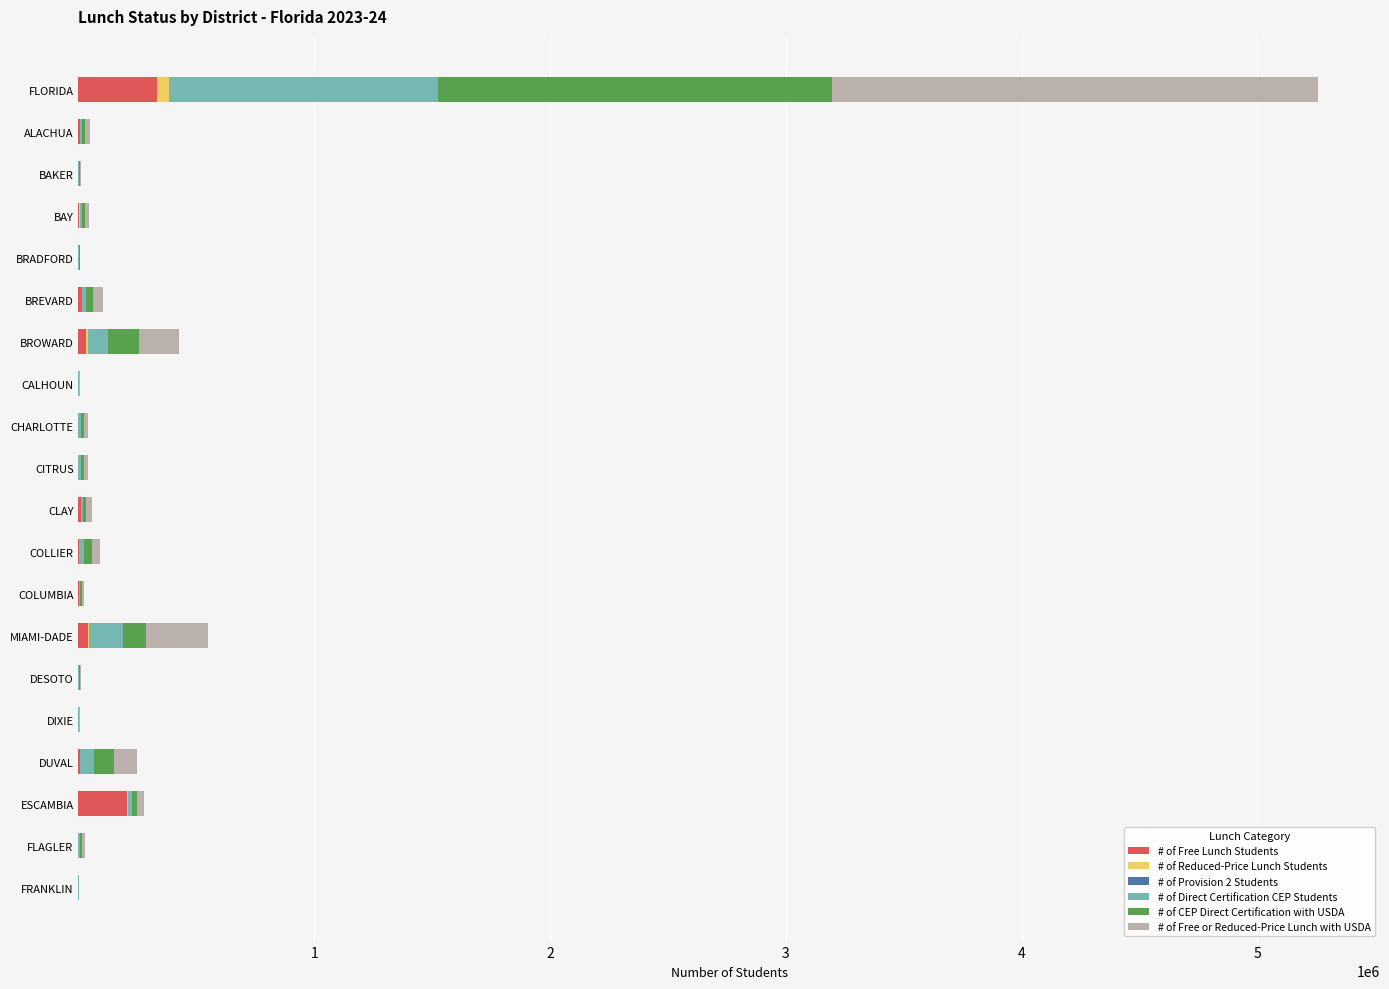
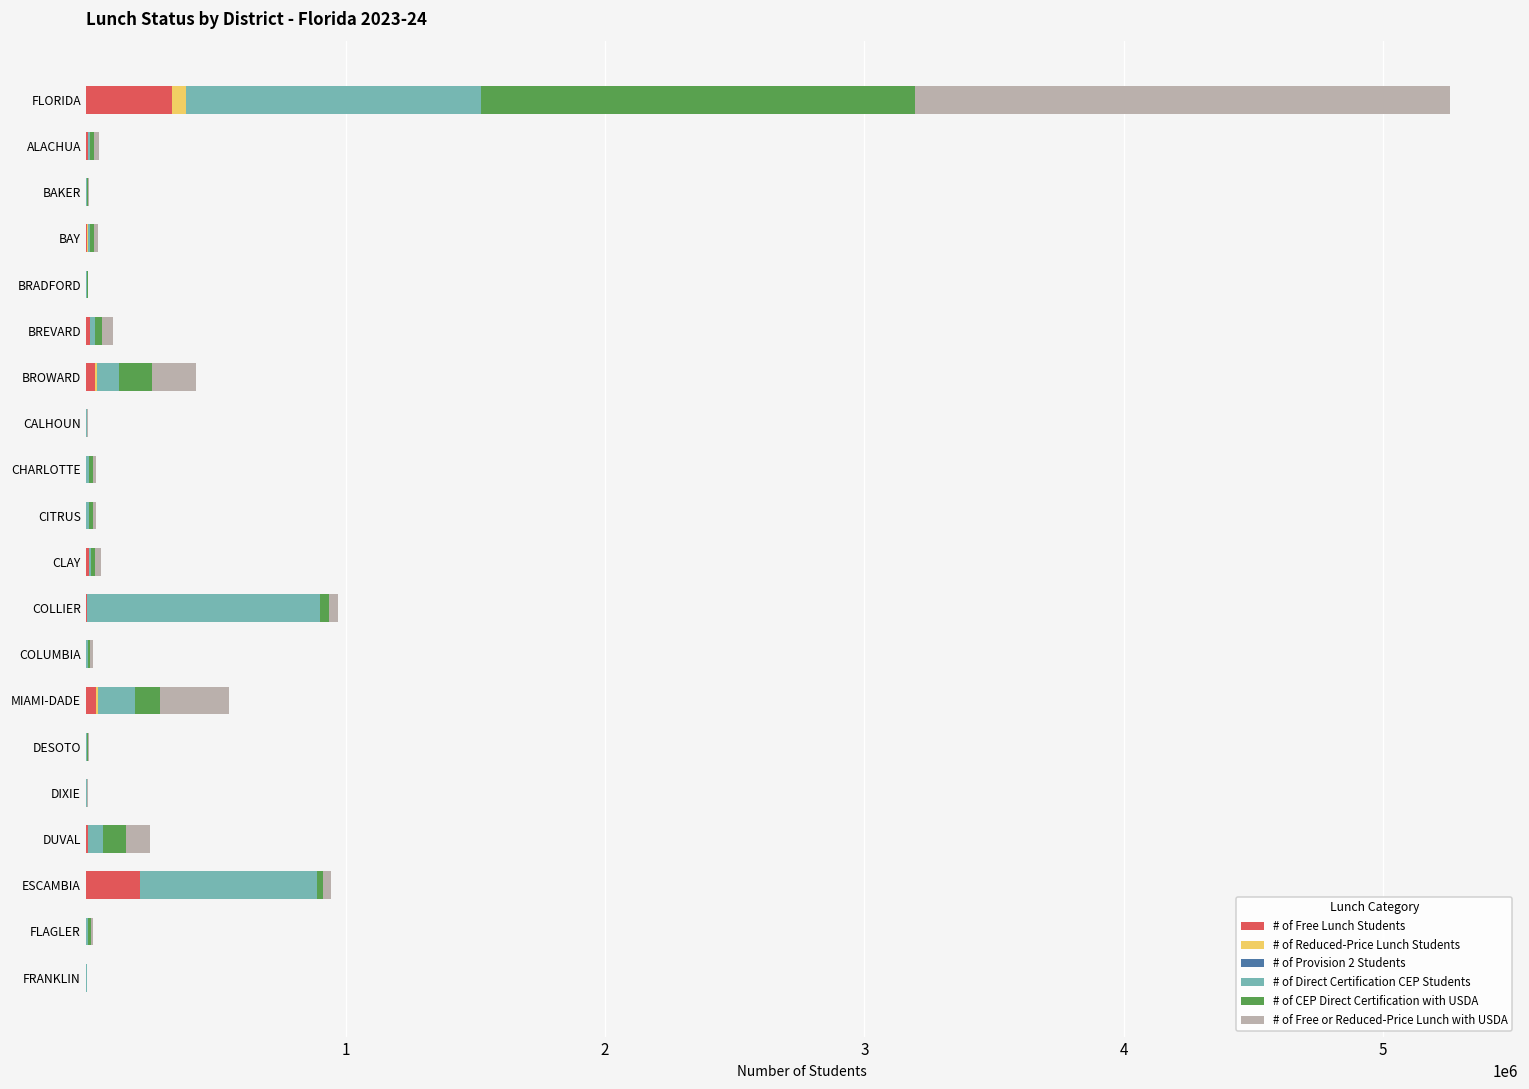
  {
    "# of Free Lunch Students": {
      "FLORIDA": 330000,
      "BAKER": 0,
      "BREVARD": 10000,
      "BROWARD": 30000,
      "CALHOUN": 0,
      "MIAMI-DADE": 40000,
      "DESOTO": 0,
      "DIXIE": 0,
      "ESCAMBIA": 210000,
      "FLAGLER": 0,
      "FRANKLIN": 0
    },
    "# of Reduced-Price Lunch Students": {
      "FLORIDA": 50000,
      "BAKER": 0,
      "CALHOUN": 0,
      "DESOTO": 0,
      "DIXIE": 0,
      "FLAGLER": 0,
      "FRANKLIN": 0
    },
    "# of Provision 2 Students": {
      "ALACHUA": 0,
      "BAKER": 0,
      "BAY": 0,
      "BRADFORD": 0,
      "BREVARD": 0,
      "BROWARD": 0,
      "CALHOUN": 0,
      "CHARLOTTE": 0,
      "CITRUS": 0,
      "CLAY": 0,
      "COLLIER": 0,
      "COLUMBIA": 0,
      "MIAMI-DADE": 0,
      "DESOTO": 0,
      "DIXIE": 0,
      "DUVAL": 0,
      "ESCAMBIA": 0,
      "FLAGLER": 0,
      "FRANKLIN": 0
    },
    "# of Direct Certification CEP Students": {
      "FLORIDA": 1140000,
      "BREVARD": 20000,
      "BROWARD": 90000,
-     "COLLIER": 20000,
+     "COLLIER": 900000,
      "MIAMI-DADE": 140000,
      "DUVAL": 60000,
-     "ESCAMBIA": 20000
+     "ESCAMBIA": 680000
    },
    "# of CEP Direct Certification with USDA": {
      "FLORIDA": 1670000,
      "ALACHUA": 10000,
      "BAY": 10000,
      "BREVARD": 30000,
      "BROWARD": 130000,
      "CHARLOTTE": 10000,
      "CITRUS": 10000,
      "CLAY": 10000,
      "COLLIER": 30000,
      "MIAMI-DADE": 100000,
      "DUVAL": 90000,
      "ESCAMBIA": 20000
    },
    "# of Free or Reduced-Price Lunch with USDA": {
      "FLORIDA": 2060000,
      "ALACHUA": 20000,
      "BAY": 20000,
      "BREVARD": 40000,
      "BROWARD": 170000,
      "CHARLOTTE": 10000,
      "CITRUS": 10000,
      "CLAY": 20000,
      "COLLIER": 30000,
      "MIAMI-DADE": 260000,
      "DUVAL": 90000,
      "ESCAMBIA": 30000
    }
  }
